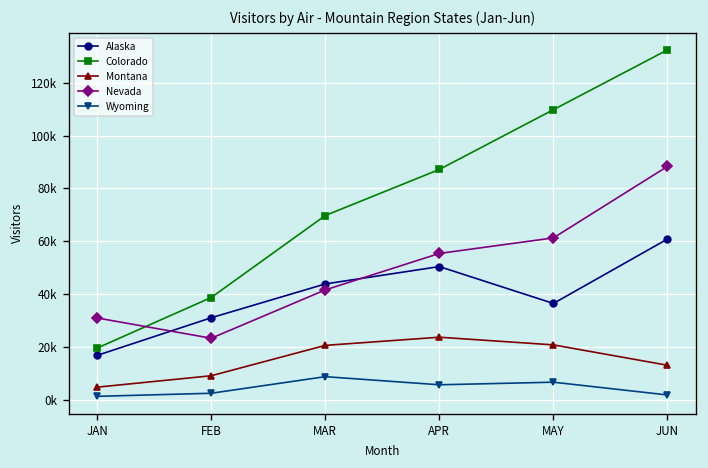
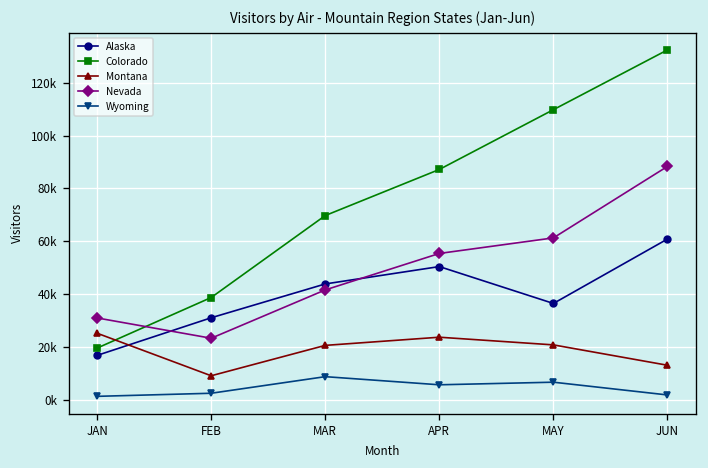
  {
    "Alaska": {
      "JAN": 17000,
      "FEB": 31000,
      "MAR": 44000,
      "APR": 50000,
      "MAY": 36000,
      "JUN": 61000
    },
    "Colorado": {
      "JAN": 20000,
      "FEB": 39000,
      "MAR": 70000,
      "APR": 87000,
      "MAY": 110000,
      "JUN": 132000
    },
    "Montana": {
-     "JAN": 5000,
+     "JAN": 25000,
      "FEB": 9000,
      "MAR": 21000,
      "APR": 24000,
      "MAY": 21000,
      "JUN": 13000
    },
    "Nevada": {
      "JAN": 31000,
      "FEB": 23000,
      "MAR": 42000,
      "APR": 55000,
      "MAY": 61000,
      "JUN": 88000
    },
    "Wyoming": {
      "JAN": 1000,
      "FEB": 2000,
      "MAR": 9000,
      "APR": 6000,
      "MAY": 7000,
      "JUN": 2000
    }
  }
